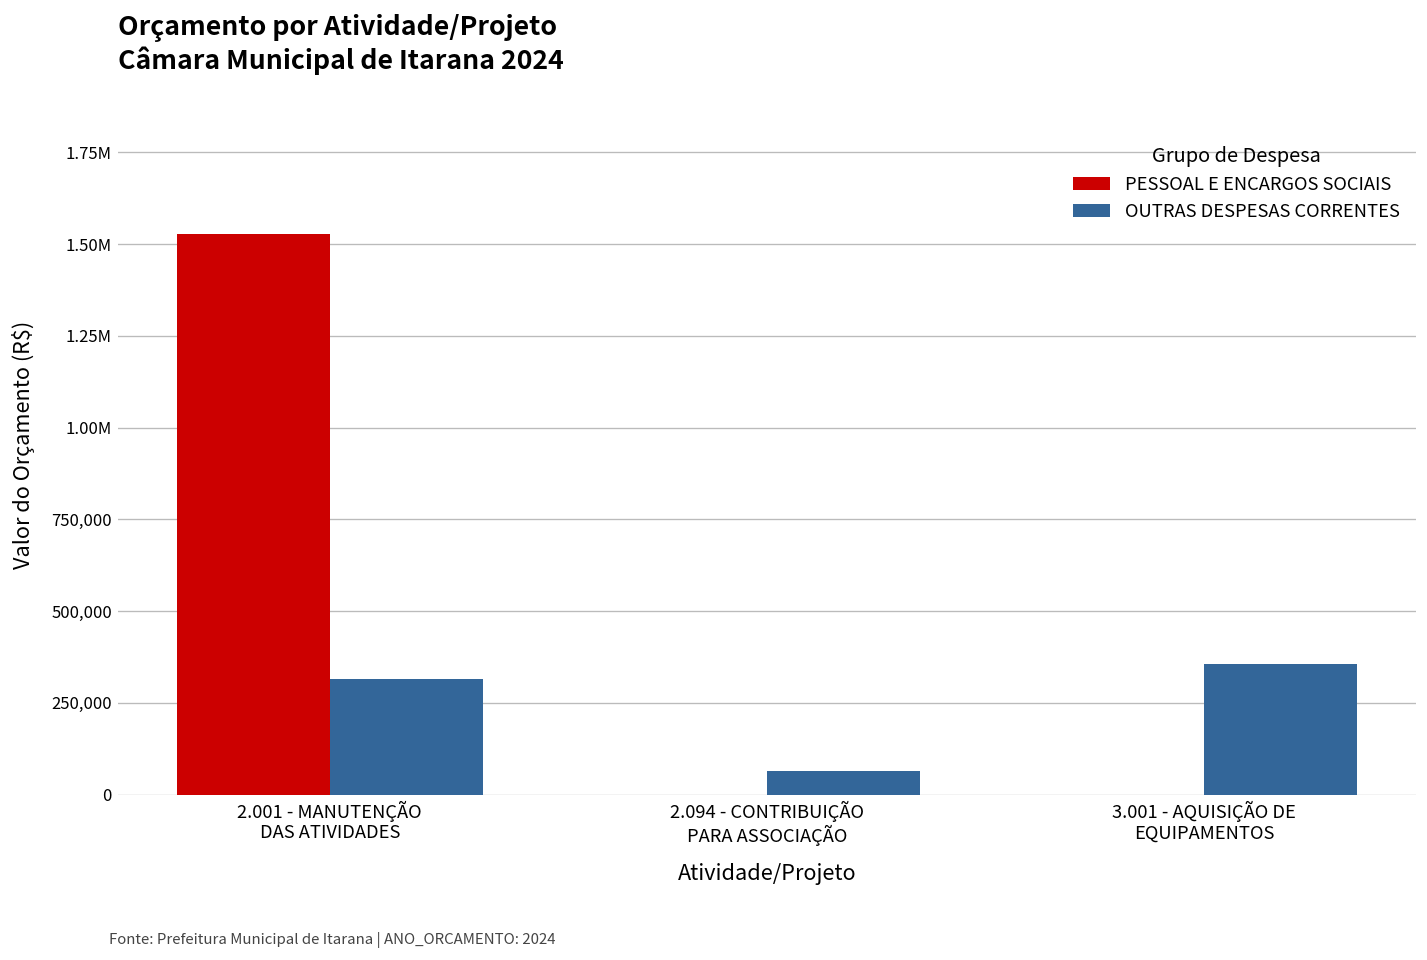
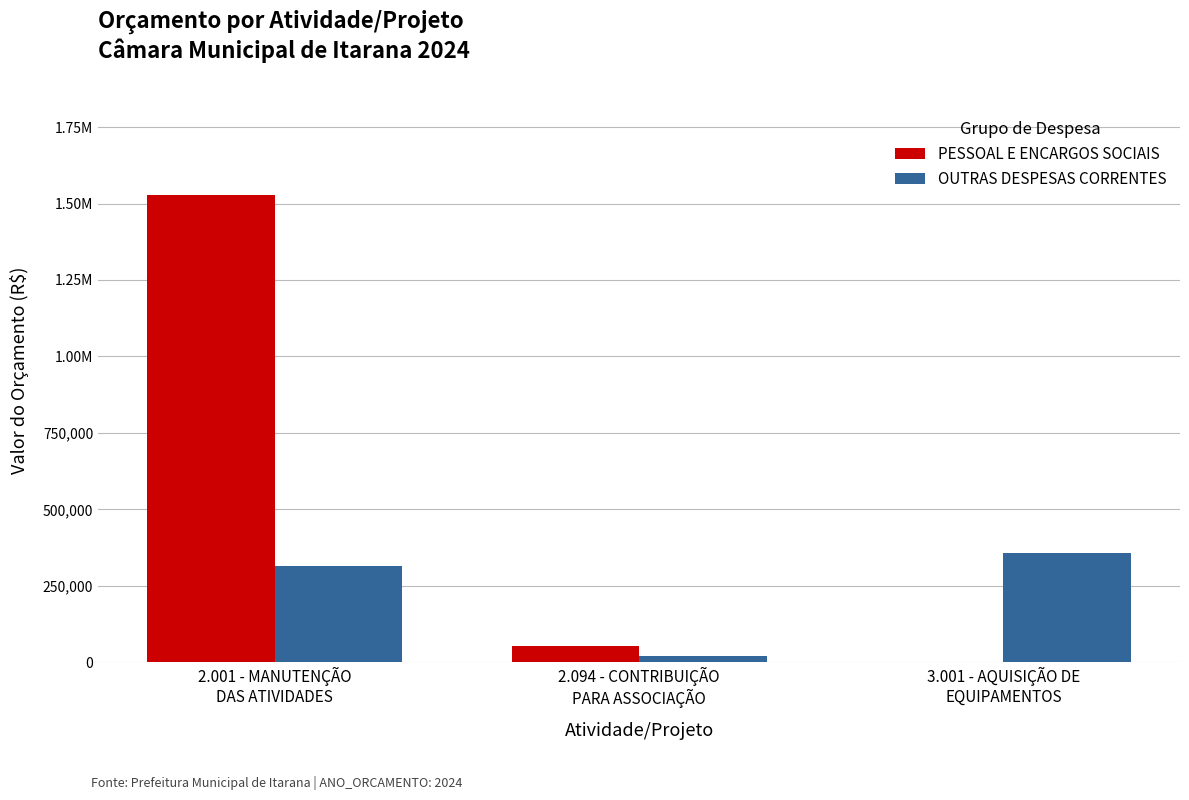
  {
    "PESSOAL E ENCARGOS SOCIAIS": {
      "2.001 - MANUTENÇÃO DAS ATIVIDADES": "1,530,000",
-     "2.094 - CONTRIBUIÇÃO PARA ASSOCIAÇÃO": "0",
+     "2.094 - CONTRIBUIÇÃO PARA ASSOCIAÇÃO": "50,000",
      "3.001 - AQUISIÇÃO DE EQUIPAMENTOS": "0"
    },
    "OUTRAS DESPESAS CORRENTES": {
      "2.001 - MANUTENÇÃO DAS ATIVIDADES": "320,000",
-     "2.094 - CONTRIBUIÇÃO PARA ASSOCIAÇÃO": "70,000",
+     "2.094 - CONTRIBUIÇÃO PARA ASSOCIAÇÃO": "20,000",
      "3.001 - AQUISIÇÃO DE EQUIPAMENTOS": "360,000"
    }
  }
